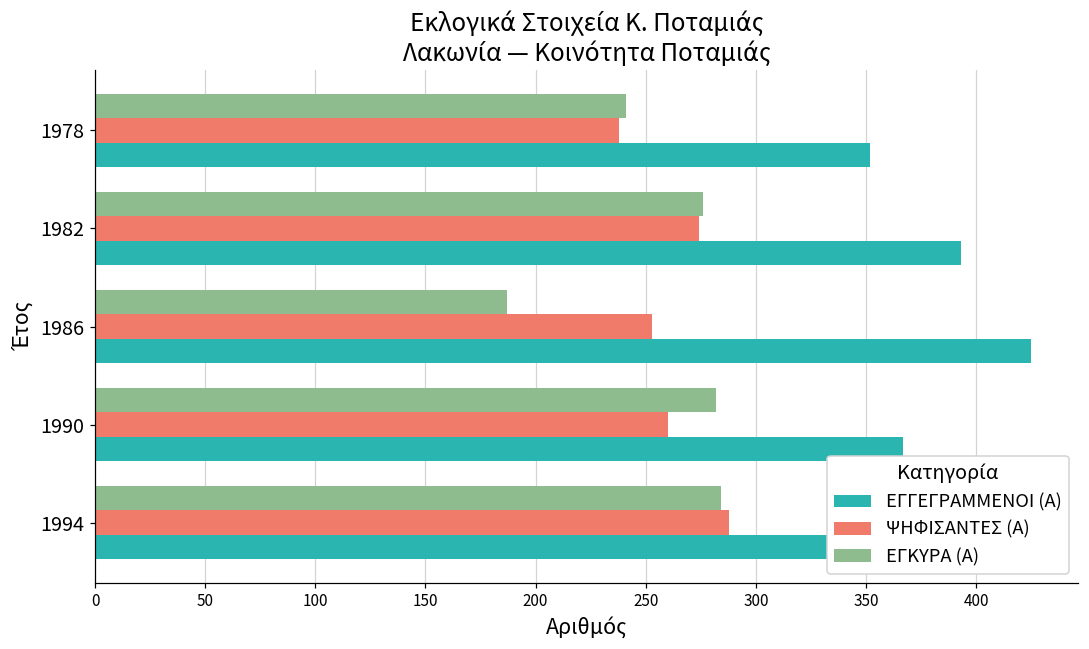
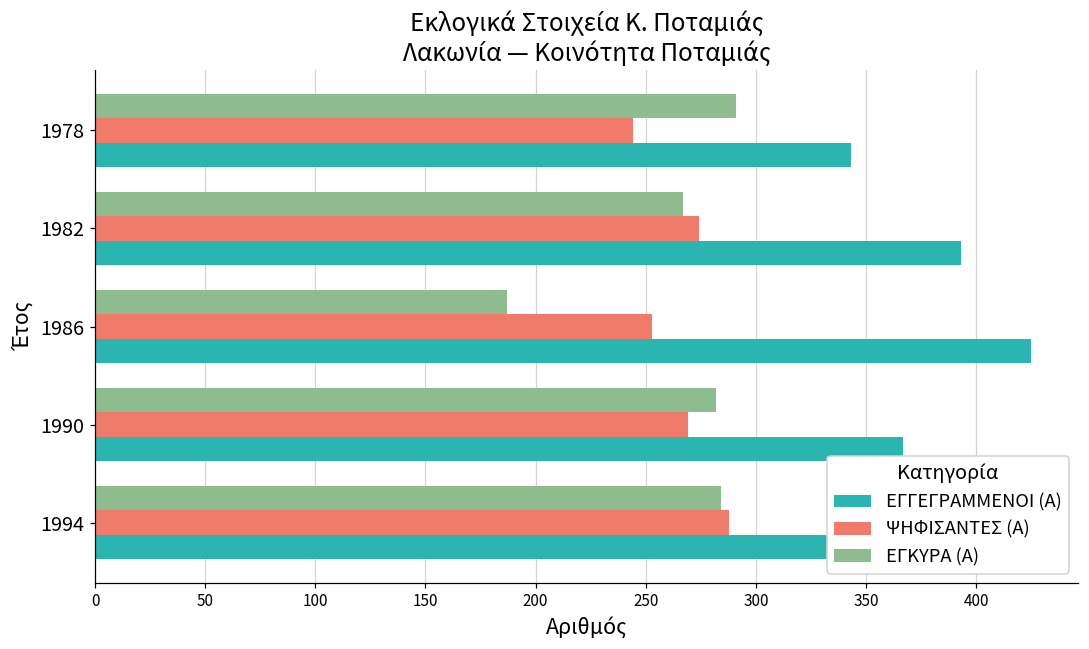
  {
    "ΕΓΓΕΓΡΑΜΜΕΝΟΙ (Α)": {
-     "1978": 352,
+     "1978": 343,
      "1982": 393,
      "1986": 425,
      "1990": 367
    },
    "ΨΗΦΙΣΑΝΤΕΣ (Α)": {
-     "1978": 238,
+     "1978": 244,
      "1982": 274,
      "1986": 253,
-     "1990": 260,
+     "1990": 269,
      "1994": 288
    },
    "ΕΓΚΥΡΑ (Α)": {
-     "1978": 241,
-     "1982": 276,
+     "1978": 291,
+     "1982": 267,
      "1986": 187,
      "1990": 282,
      "1994": 284
    }
  }
